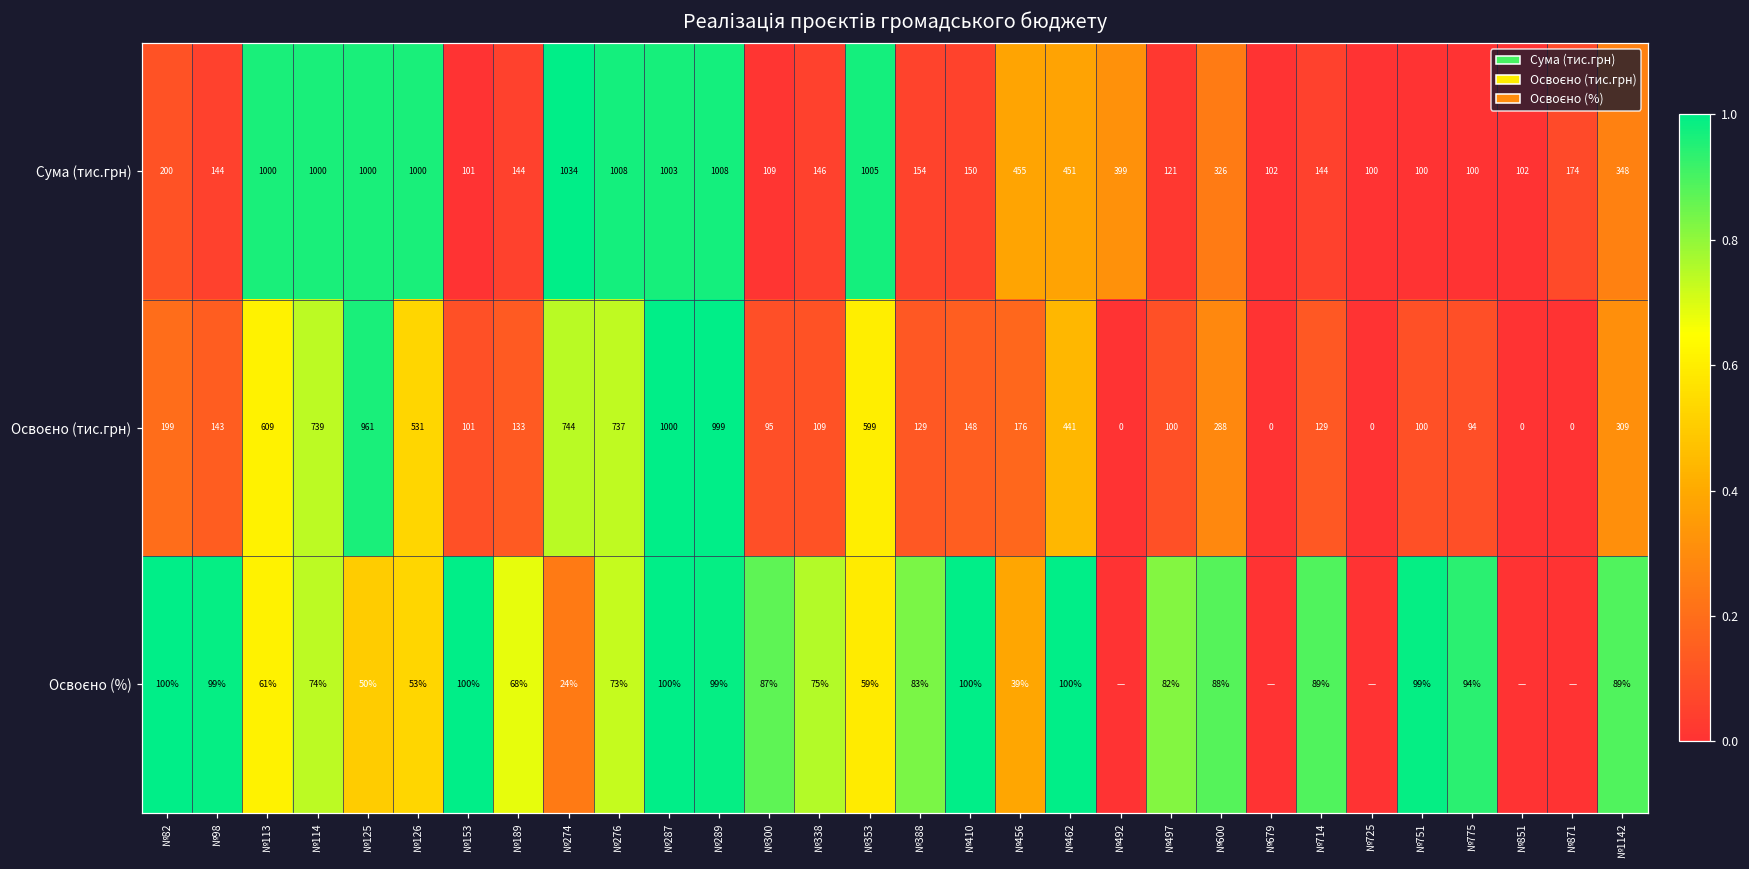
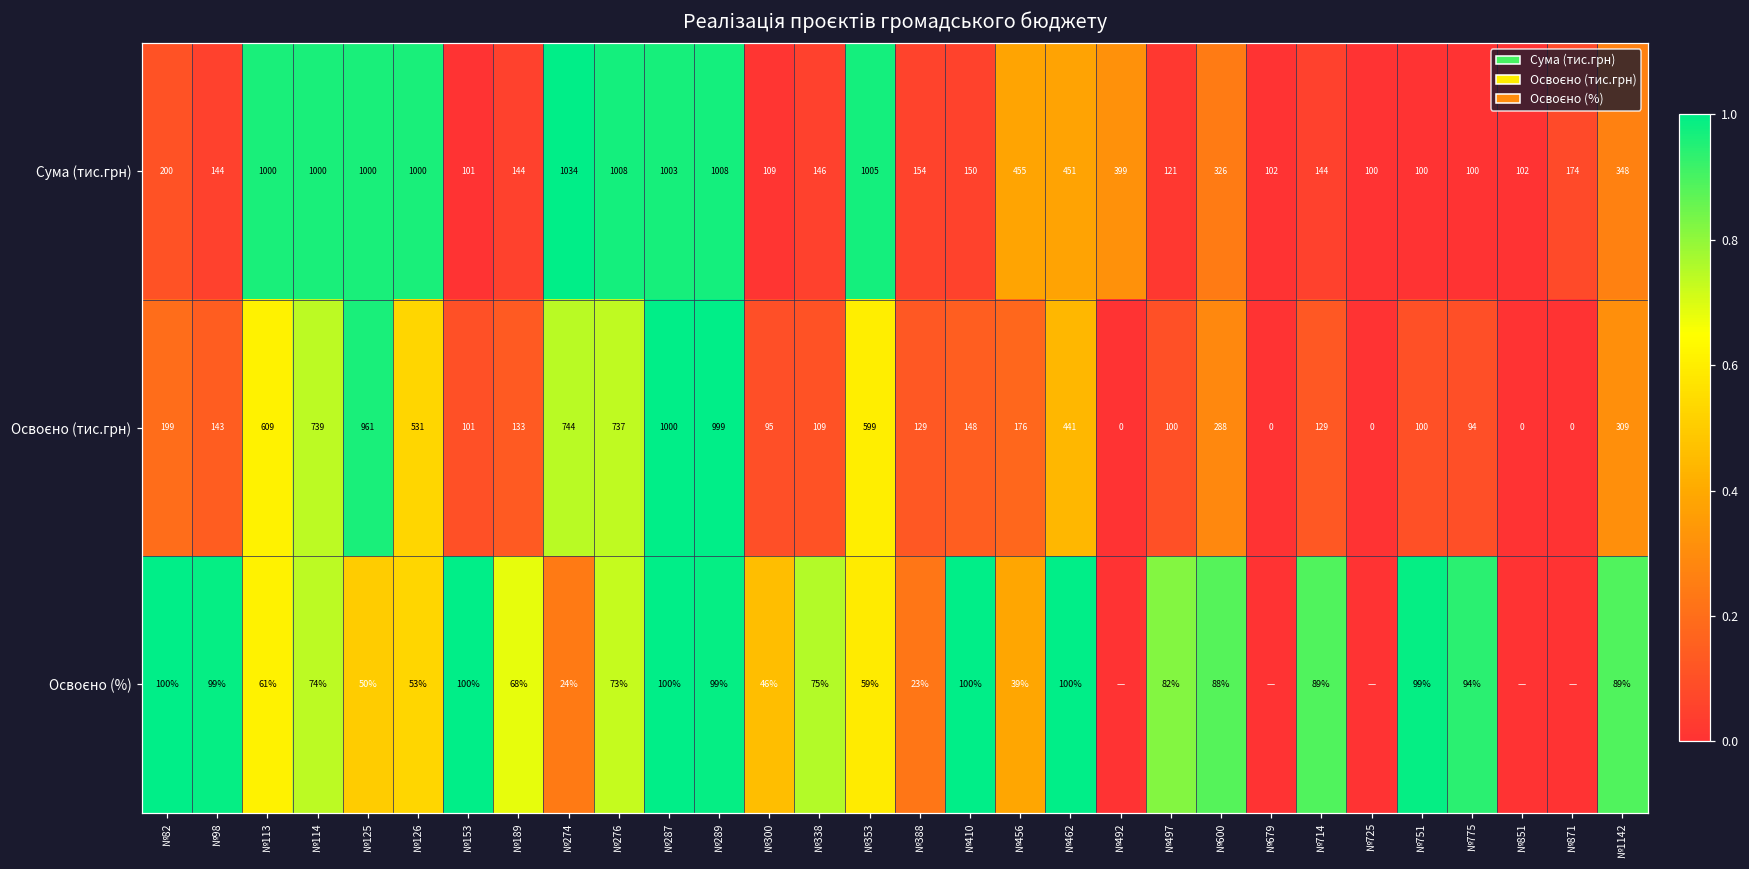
  {
    "Сума (тис.грн)": {
      "№82": "200",
      "№98": "144",
      "№113": "1000",
      "№114": "1000",
      "№125": "1000",
      "№126": "1000",
      "№153": "101",
      "№189": "144",
      "№274": "1034",
      "№276": "1008",
      "№287": "1003",
      "№289": "1008",
      "№300": "109",
      "№338": "146",
      "№353": "1005",
      "№388": "154",
      "№410": "150",
      "№456": "455",
      "№462": "451",
      "№492": "399",
      "№497": "121",
      "№600": "326",
      "№679": "102",
      "№714": "144",
      "№725": "100",
      "№751": "100",
      "№775": "100",
      "№851": "102",
      "№871": "174",
      "№1142": "348"
    },
    "Освоєно (тис.грн)": {
      "№82": "199",
      "№98": "143",
      "№113": "609",
      "№114": "739",
      "№125": "961",
      "№126": "531",
      "№153": "101",
      "№189": "133",
      "№274": "744",
      "№276": "737",
      "№287": "1000",
      "№289": "999",
      "№300": "95",
      "№338": "109",
      "№353": "599",
      "№388": "129",
      "№410": "148",
      "№456": "176",
      "№462": "441",
      "№492": "0",
      "№497": "100",
      "№600": "288",
      "№679": "0",
      "№714": "129",
      "№725": "0",
      "№751": "100",
      "№775": "94",
      "№851": "0",
      "№871": "0",
      "№1142": "309"
    },
    "Освоєно (%)": {
      "№82": "100%",
      "№98": "99%",
      "№113": "61%",
      "№114": "74%",
      "№125": "50%",
      "№126": "53%",
      "№153": "100%",
      "№189": "68%",
      "№274": "24%",
      "№276": "73%",
      "№287": "100%",
      "№289": "99%",
-     "№300": "87%",
+     "№300": "46%",
      "№338": "75%",
      "№353": "59%",
-     "№388": "83%",
+     "№388": "23%",
      "№410": "100%",
      "№456": "39%",
      "№462": "100%",
      "№497": "82%",
      "№600": "88%",
      "№714": "89%",
      "№751": "99%",
      "№775": "94%",
      "№1142": "89%"
    }
  }
